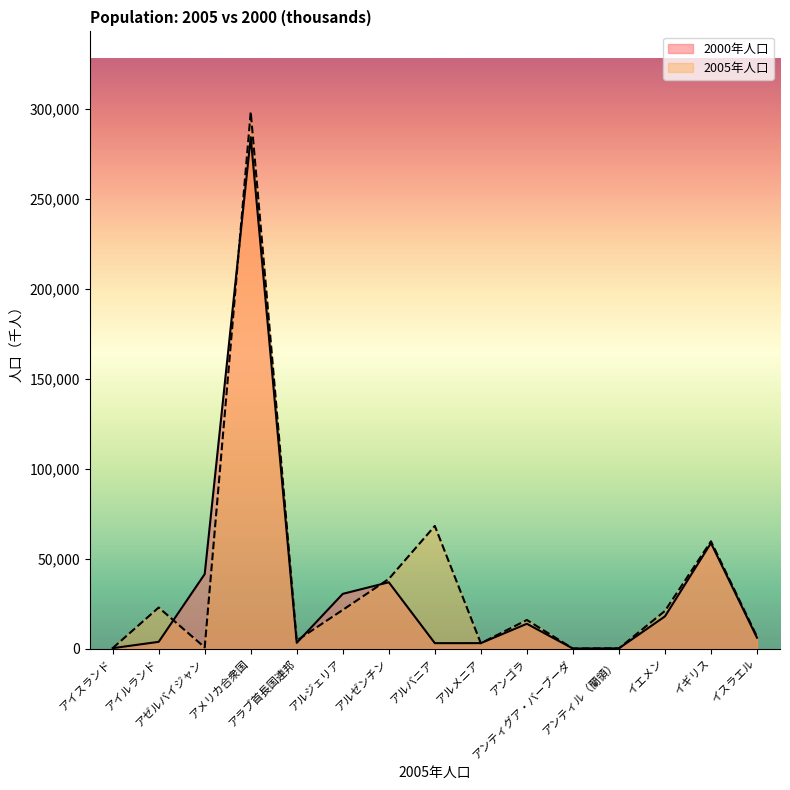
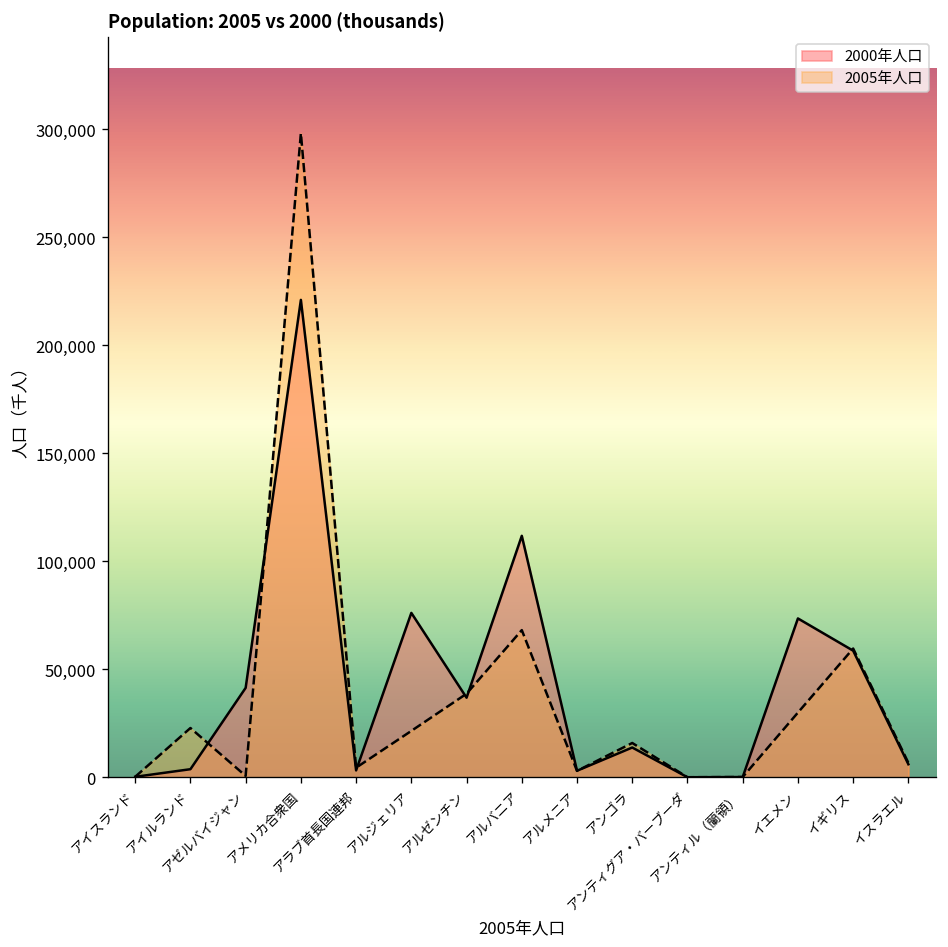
  {
    "2000年人口": {
      "アイルランド": "4,000",
      "アゼルバイジャン": "41,000",
-     "アメリカ合衆国": "284,000",
-     "アルジェリア": "30,000",
+     "アメリカ合衆国": "221,000",
+     "アルジェリア": "76,000",
      "アルゼンチン": "37,000",
-     "アルバニア": "3,000",
+     "アルバニア": "112,000",
      "アンゴラ": "14,000",
-     "イエメン": "18,000"
+     "イエメン": "74,000"
    },
    "2005年人口": {
      "アイルランド": "23,000",
      "アゼルバイジャン": "1,000",
      "アメリカ合衆国": "298,000",
      "アルジェリア": "22,000",
      "アルゼンチン": "39,000",
      "アルバニア": "68,000",
      "アンゴラ": "16,000",
-     "イエメン": "21,000"
+     "イエメン": "30,000"
    }
  }
